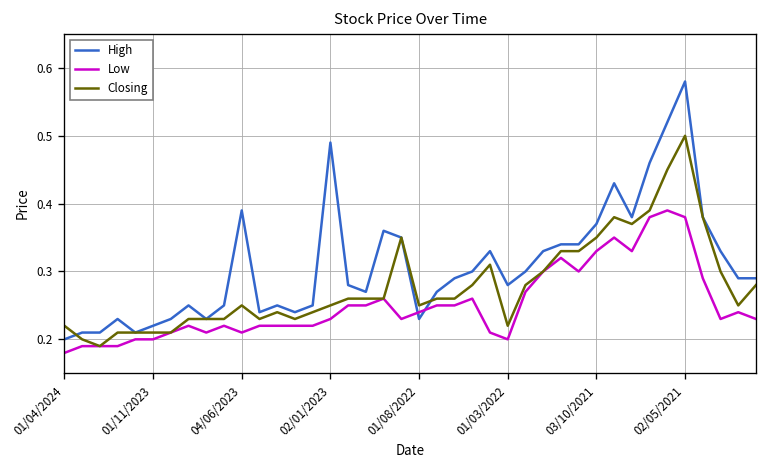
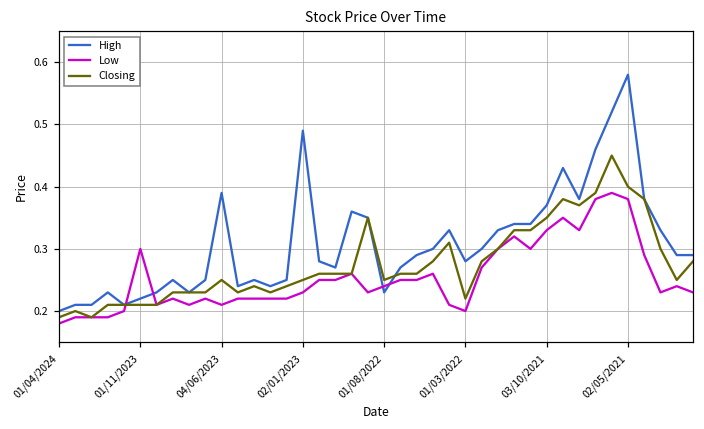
  {
    "High": {
      "01/04/2024": 0.20,
      "01/11/2023": 0.22,
      "04/06/2023": 0.39,
      "02/01/2023": 0.49,
      "01/08/2022": 0.23,
      "01/03/2022": 0.28,
      "03/10/2021": 0.37,
      "02/05/2021": 0.58
    },
    "Low": {
      "01/04/2024": 0.18,
-     "01/11/2023": 0.2,
+     "01/11/2023": 0.3,
      "04/06/2023": 0.21,
      "02/01/2023": 0.23,
      "01/08/2022": 0.24,
      "01/03/2022": 0.2,
      "03/10/2021": 0.33,
      "02/05/2021": 0.38
    },
    "Closing": {
-     "01/04/2024": 0.22,
+     "01/04/2024": 0.19,
      "01/11/2023": 0.21,
      "04/06/2023": 0.25,
      "02/01/2023": 0.25,
      "01/08/2022": 0.25,
      "01/03/2022": 0.22,
      "03/10/2021": 0.35,
-     "02/05/2021": 0.5
+     "02/05/2021": 0.4
    }
  }
